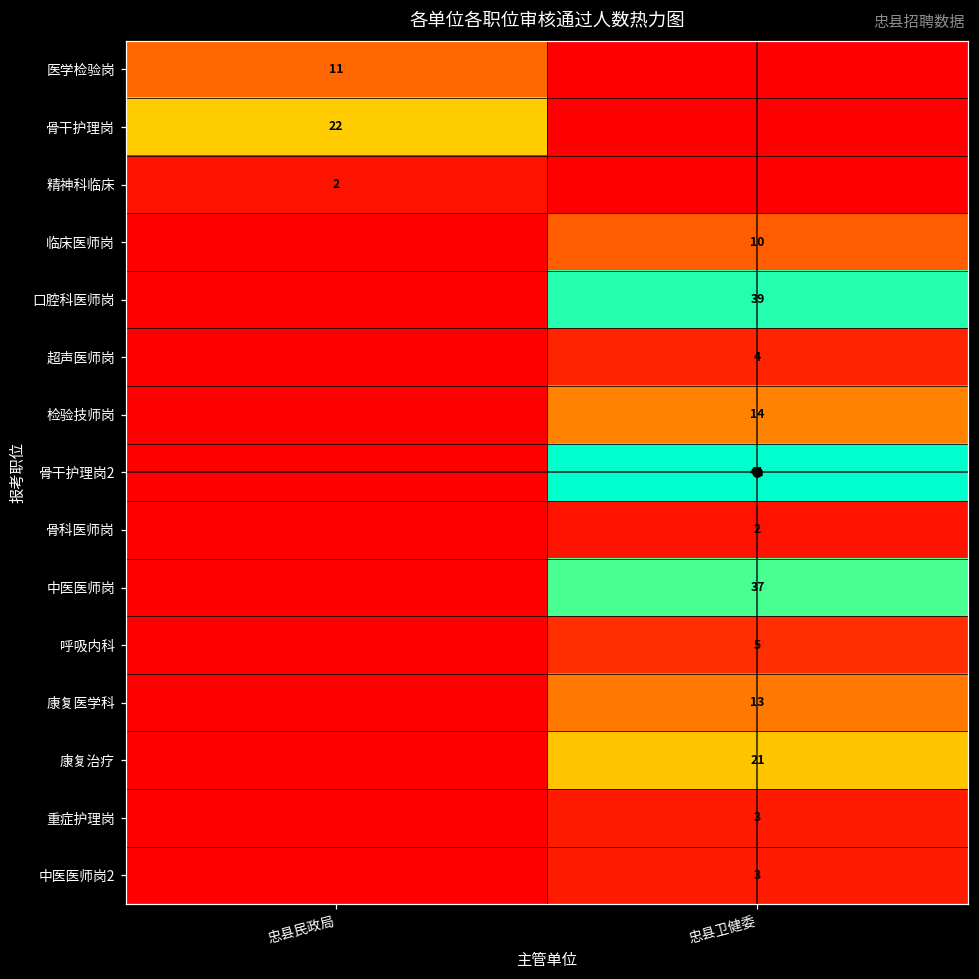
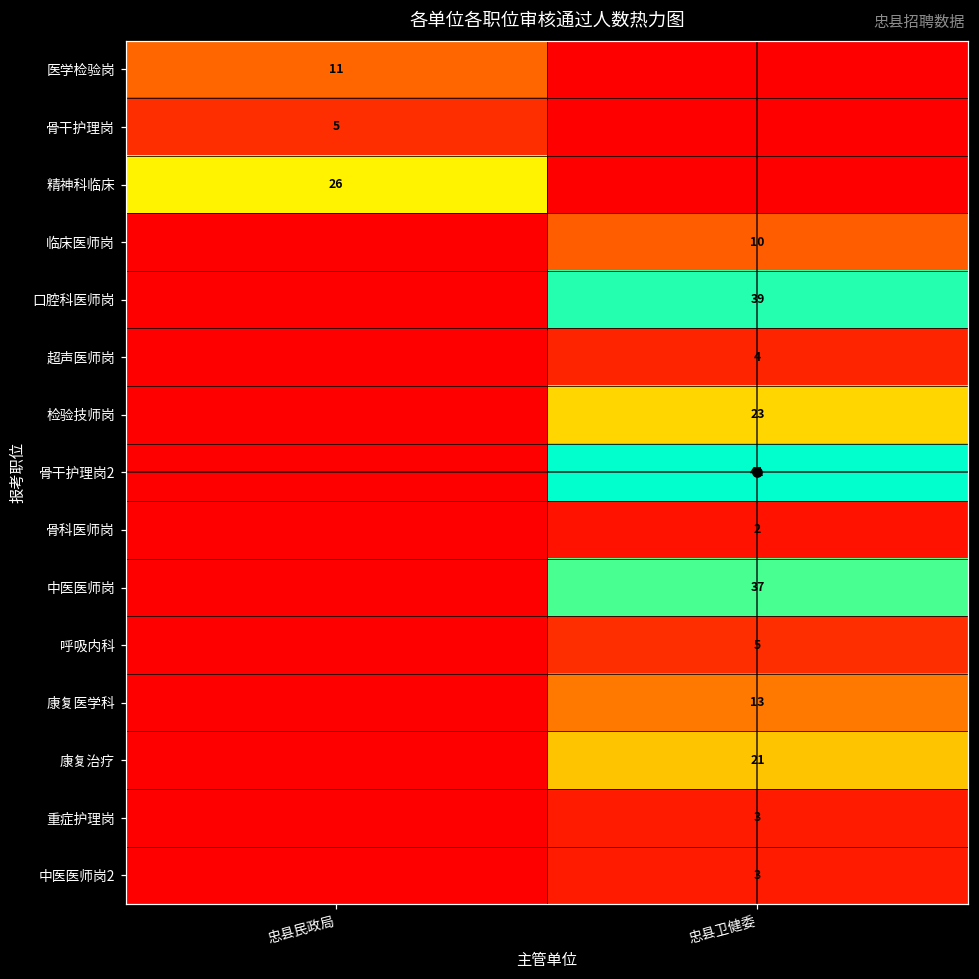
  {
    "医学检验岗": {
      "忠县民政局": 11
    },
    "骨干护理岗": {
-     "忠县民政局": 22
+     "忠县民政局": 5
    },
    "精神科临床": {
-     "忠县民政局": 2
+     "忠县民政局": 26
    },
    "临床医师岗": {
      "忠县卫健委": 10
    },
    "口腔科医师岗": {
      "忠县卫健委": 39
    },
    "超声医师岗": {
      "忠县卫健委": 4
    },
    "检验技师岗": {
-     "忠县卫健委": 14
+     "忠县卫健委": 23
    },
    "骨科医师岗": {
      "忠县卫健委": 2
    },
    "中医医师岗": {
      "忠县卫健委": 37
    },
    "呼吸内科": {
      "忠县卫健委": 5
    },
    "康复医学科": {
      "忠县卫健委": 13
    },
    "康复治疗": {
      "忠县卫健委": 21
    },
    "重症护理岗": {
      "忠县卫健委": 3
    },
    "中医医师岗2": {
      "忠县卫健委": 3
    }
  }
